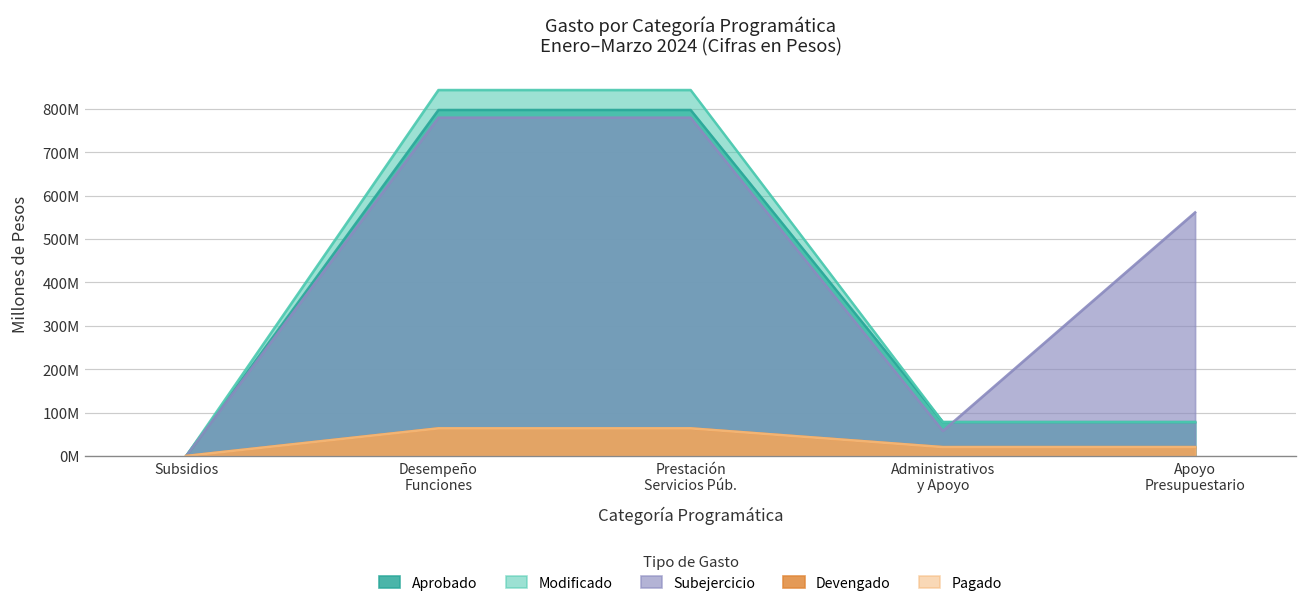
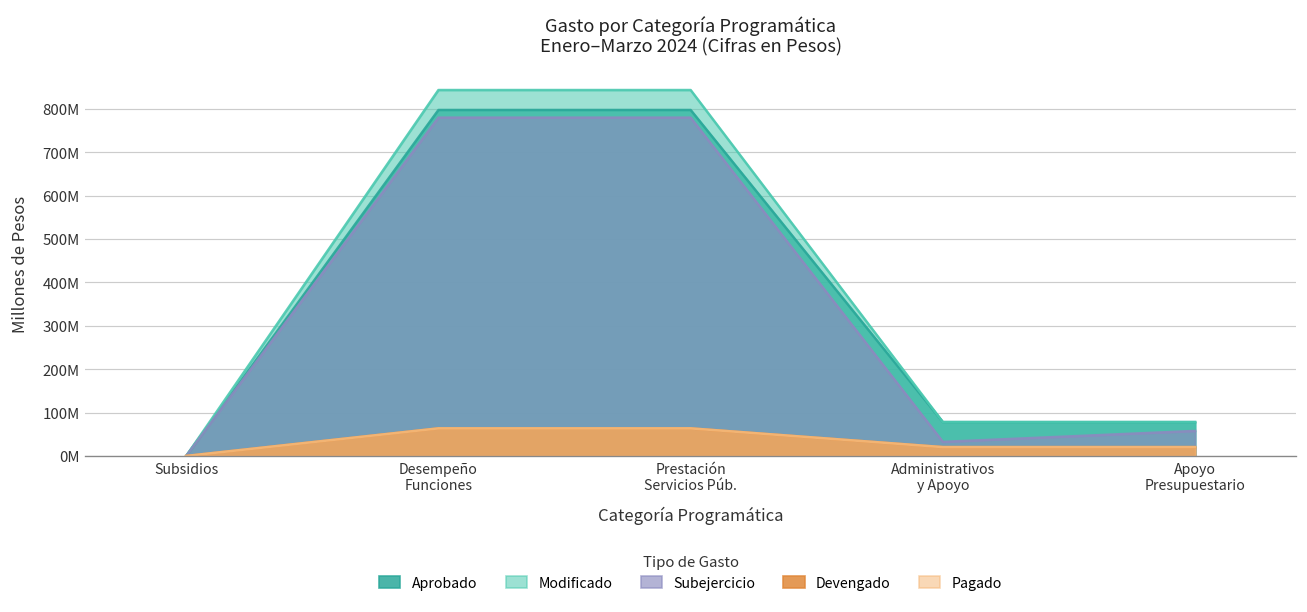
  {
    "Subejercicio": {
      "Desempeño Funciones": 780000000,
      "Prestación Servicios Púb.": 780000000,
-     "Administrativos y Apoyo": 60000000,
-     "Apoyo Presupuestario": 560000000
+     "Administrativos y Apoyo": 30000000,
+     "Apoyo Presupuestario": 60000000
    },
    "Pagado": {
      "Desempeño Funciones": 60000000,
      "Prestación Servicios Púb.": 60000000,
      "Administrativos y Apoyo": 20000000,
      "Apoyo Presupuestario": 20000000
    }
  }
